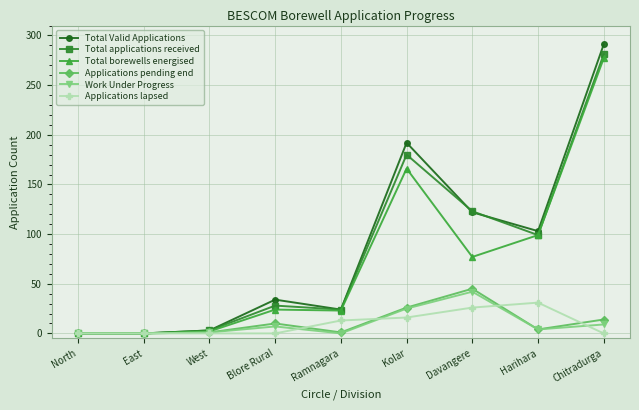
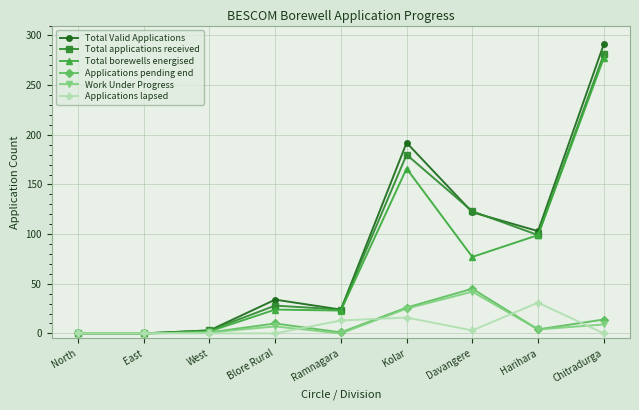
  {
    "Applications lapsed": {
      "Blore Rural": 0,
      "Ramnagara": 10,
      "Kolar": 20,
-     "Davangere": 30,
+     "Davangere": 0,
      "Harihara": 30,
      "Chitradurga": 0
    }
  }
